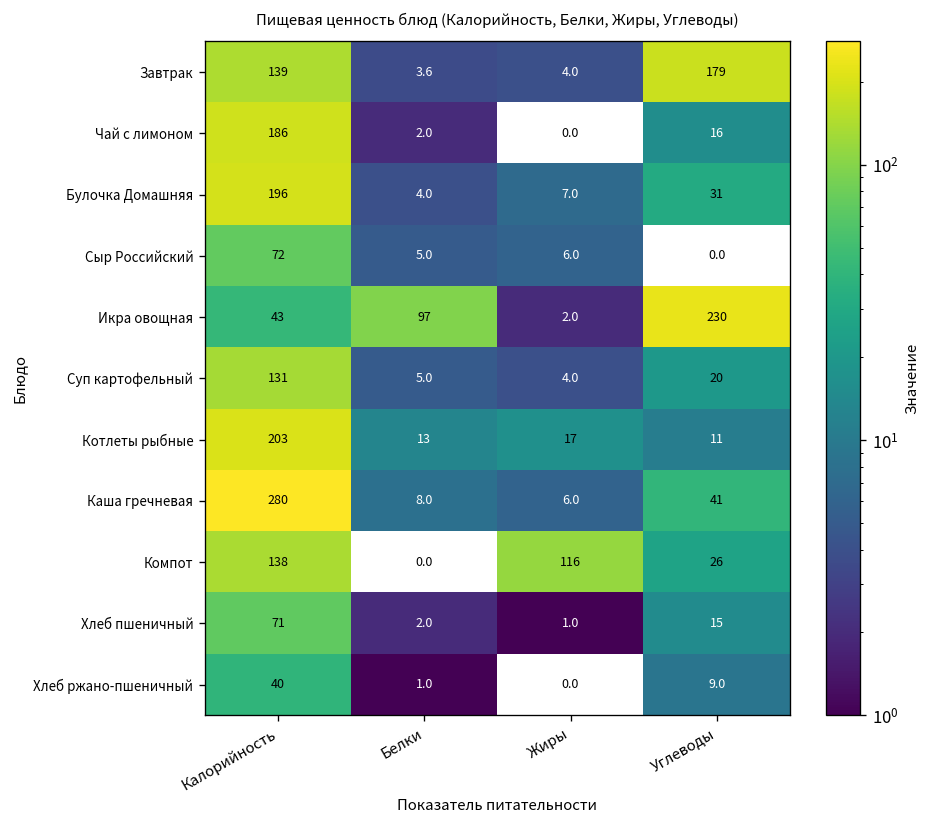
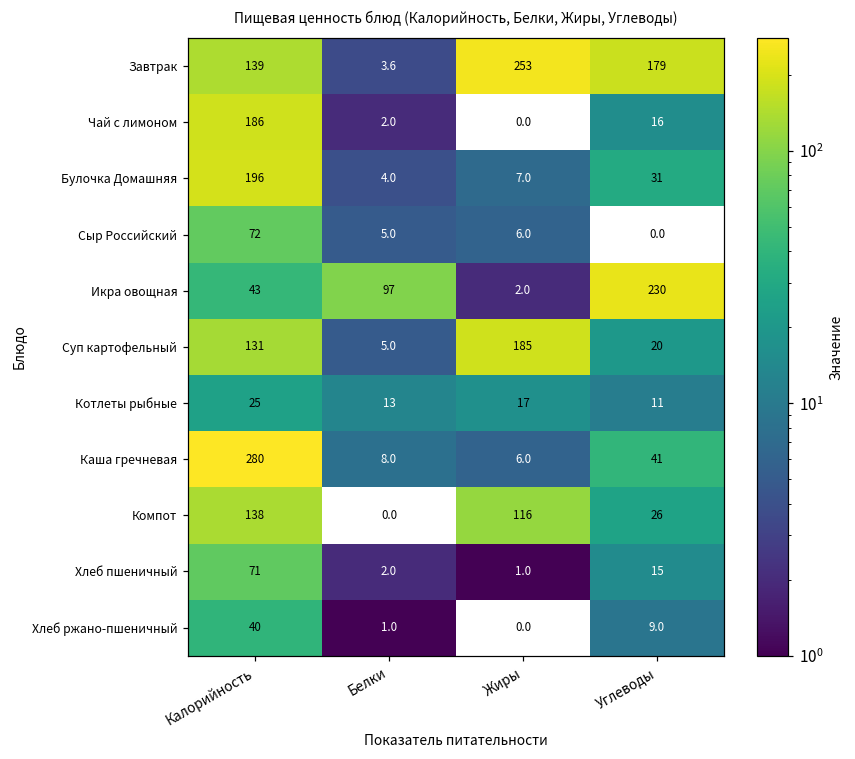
  {
    "Завтрак": {
      "Калорийность": 139,
      "Белки": 3.6,
-     "Жиры": 4.0,
+     "Жиры": 253,
      "Углеводы": 179
    },
    "Чай с лимоном": {
      "Калорийность": 186,
      "Белки": 2.0,
      "Жиры": 0.0,
      "Углеводы": 16
    },
    "Булочка Домашняя": {
      "Калорийность": 196,
      "Белки": 4.0,
      "Жиры": 7.0,
      "Углеводы": 31
    },
    "Сыр Российский": {
      "Калорийность": 72,
      "Белки": 5.0,
      "Жиры": 6.0,
      "Углеводы": 0.0
    },
    "Икра овощная": {
      "Калорийность": 43,
      "Белки": 97,
      "Жиры": 2.0,
      "Углеводы": 230
    },
    "Суп картофельный": {
      "Калорийность": 131,
      "Белки": 5.0,
-     "Жиры": 4.0,
+     "Жиры": 185,
      "Углеводы": 20
    },
    "Котлеты рыбные": {
-     "Калорийность": 203,
+     "Калорийность": 25,
      "Белки": 13,
      "Жиры": 17,
      "Углеводы": 11
    },
    "Каша гречневая": {
      "Калорийность": 280,
      "Белки": 8.0,
      "Жиры": 6.0,
      "Углеводы": 41
    },
    "Компот": {
      "Калорийность": 138,
      "Белки": 0.0,
      "Жиры": 116,
      "Углеводы": 26
    },
    "Хлеб пшеничный": {
      "Калорийность": 71,
      "Белки": 2.0,
      "Жиры": 1.0,
      "Углеводы": 15
    },
    "Хлеб ржано-пшеничный": {
      "Калорийность": 40,
      "Белки": 1.0,
      "Жиры": 0.0,
      "Углеводы": 9.0
    }
  }
